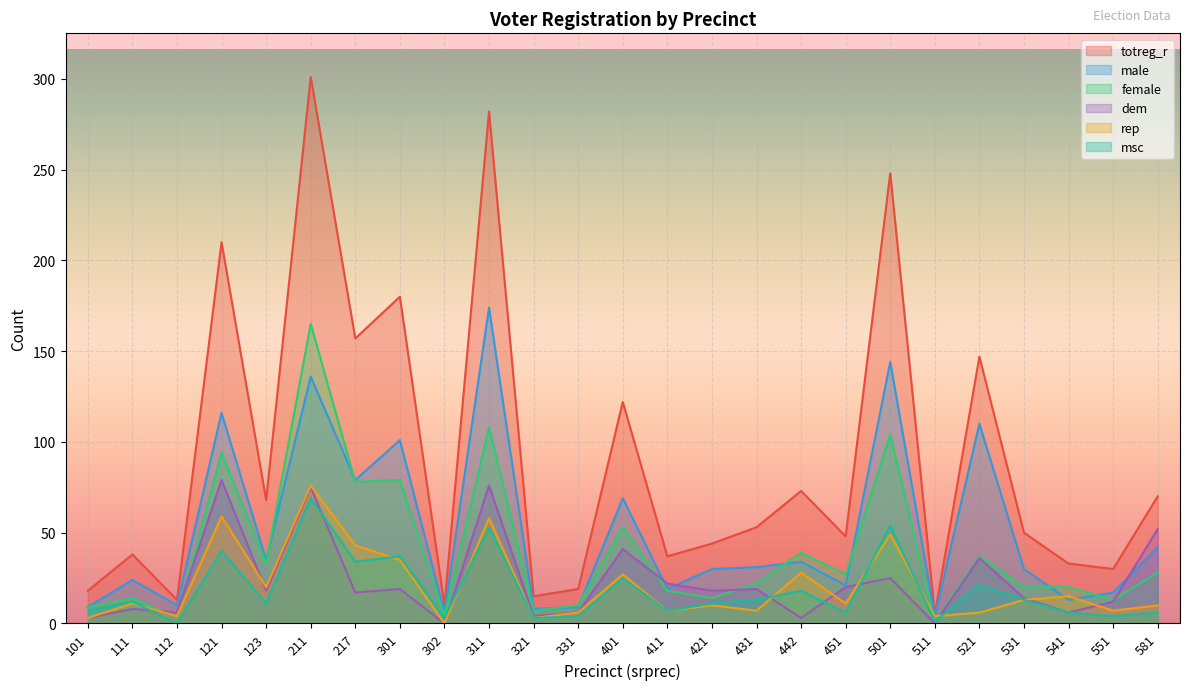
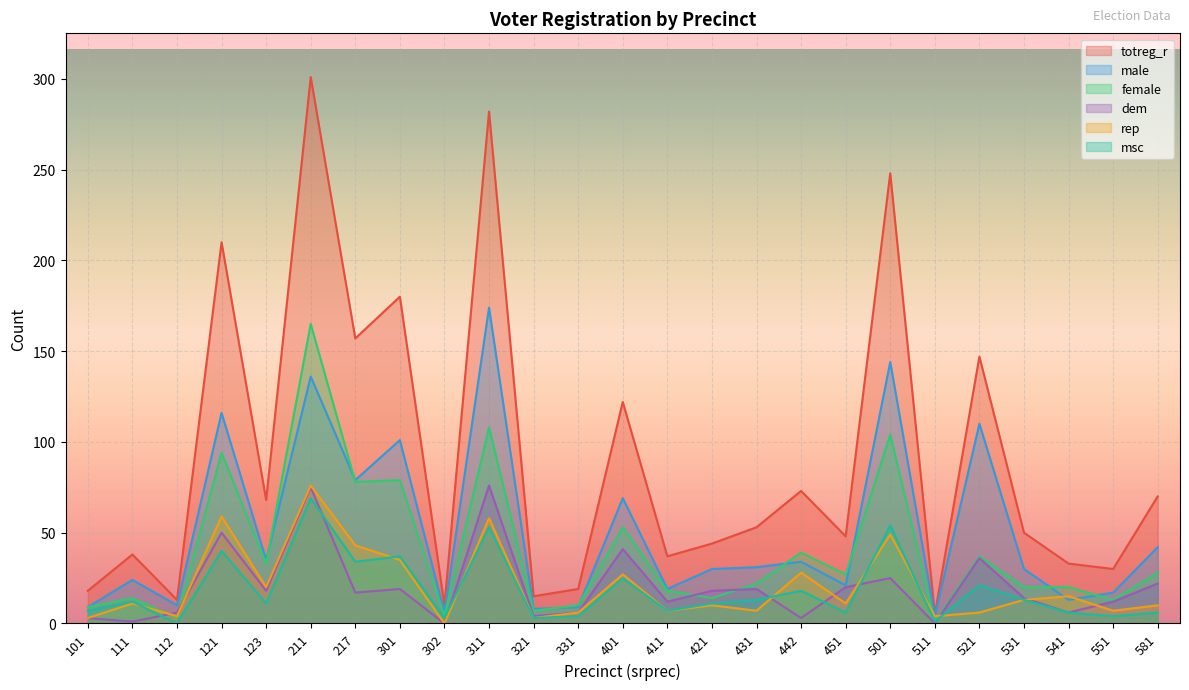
  {
    "dem": {
-     "111": 8,
+     "111": 1,
      "112": 6,
-     "121": 79,
+     "121": 50,
      "123": 18,
      "217": 17,
      "301": 19,
      "311": 76,
      "401": 41,
-     "411": 22,
+     "411": 12,
      "421": 18,
      "431": 19,
      "442": 3,
      "501": 25,
-     "581": 52
+     "581": 22
    }
  }
